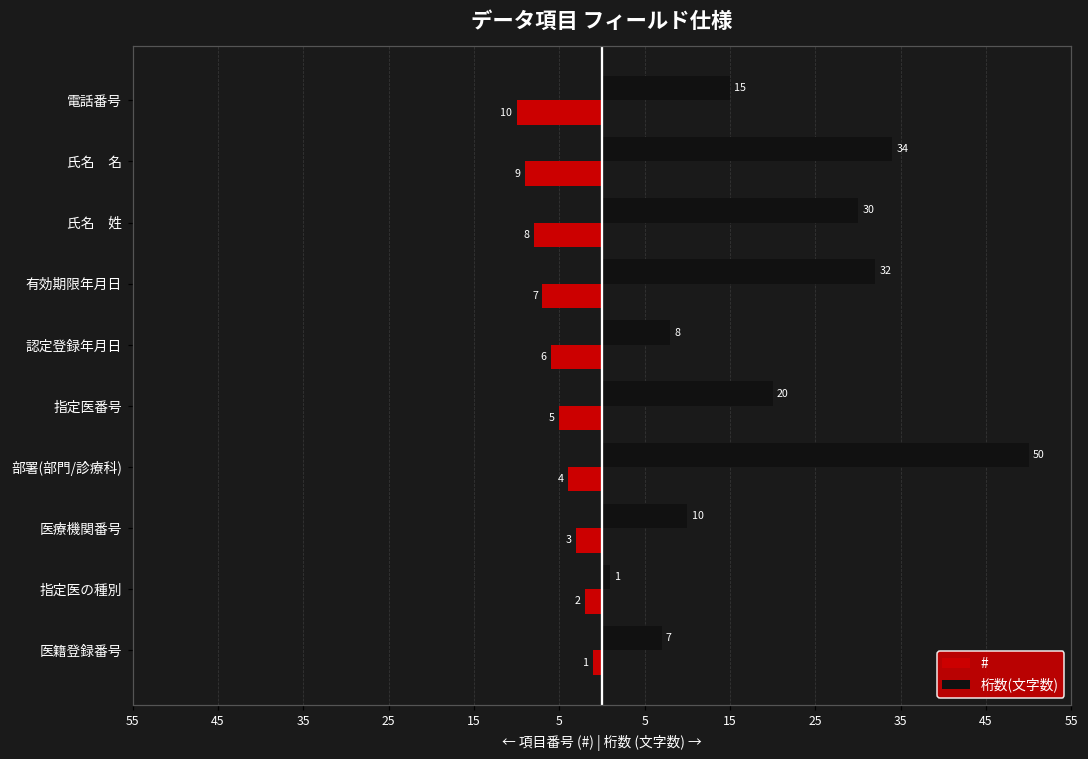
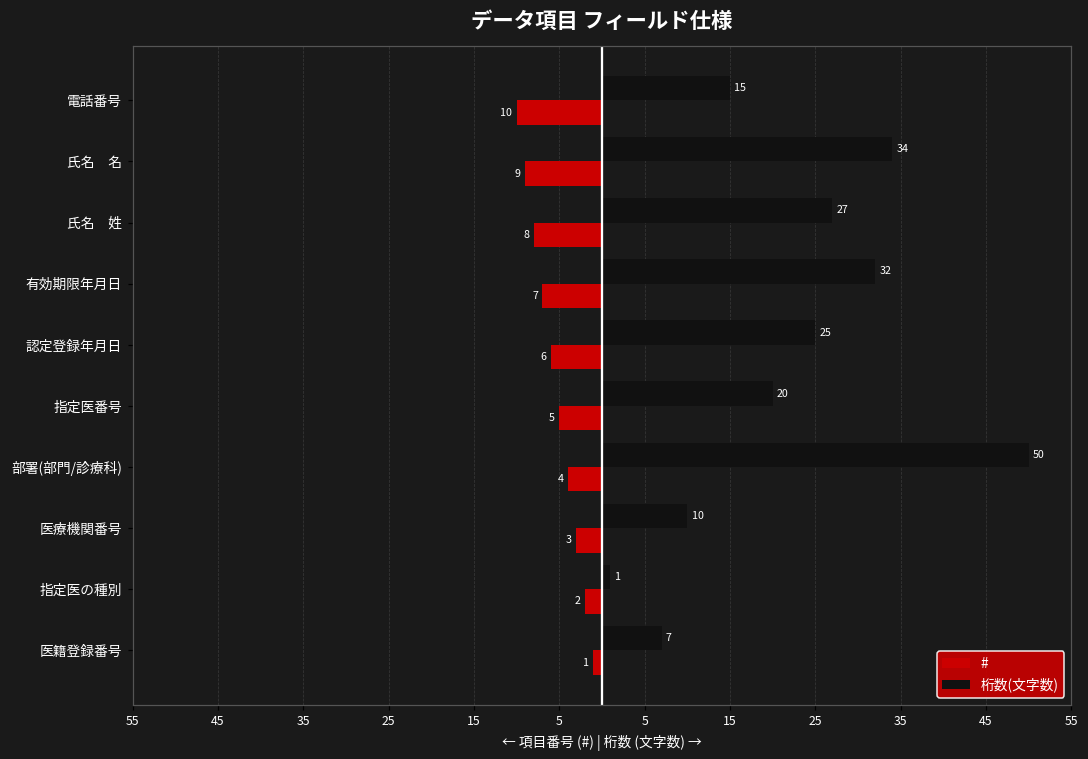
  {
    "桁数(文字数)": {
      "電話番号": 15,
      "氏名 名": 34,
-     "氏名 姓": 30,
+     "氏名 姓": 27,
      "有効期限年月日": 32,
-     "認定登録年月日": 8,
+     "認定登録年月日": 25,
      "指定医番号": 20,
      "部署(部門/診療科)": 50,
      "医療機関番号": 10,
      "指定医の種別": 1,
      "医籍登録番号": 7
    }
  }
